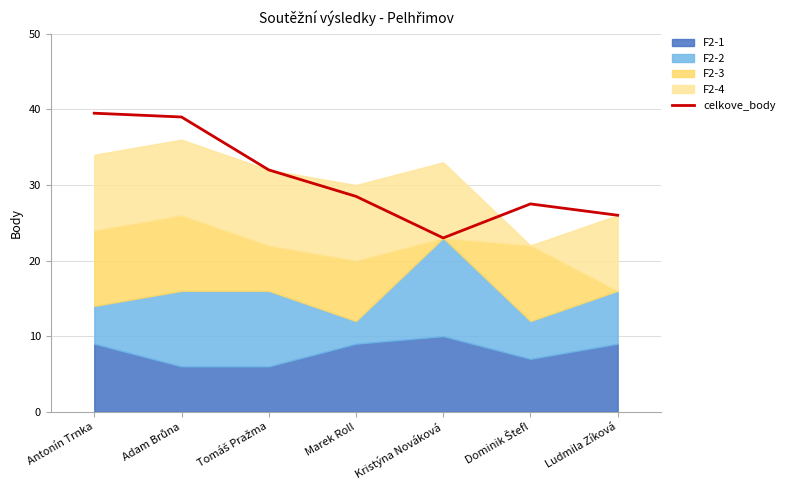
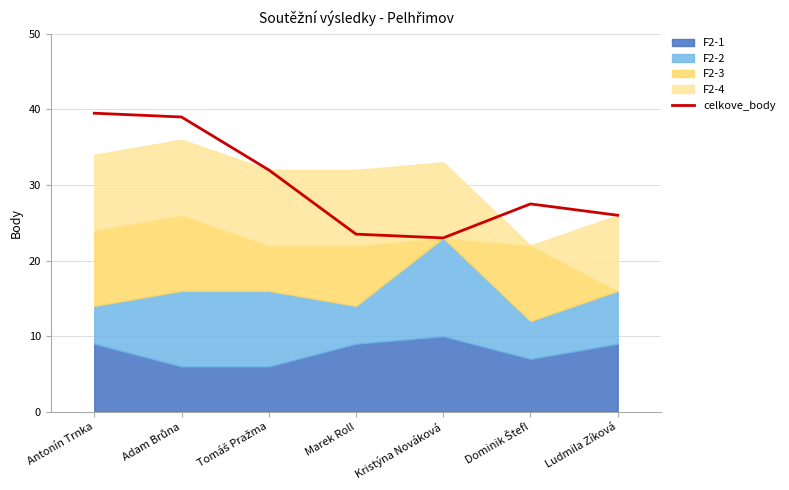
  {
    "celkove_body": {
      "Antonín Trnka": 40,
      "Adam Brůna": 39,
-     "Marek Roll": 29,
+     "Marek Roll": 24,
      "Dominik Štefl": 28
    },
    "F2-1": {
      "Antonín Trnka": 9,
      "Adam Brůna": 6,
      "Tomáš Pražma": 6,
      "Marek Roll": 9,
      "Kristýna Nováková": 10,
      "Dominik Štefl": 7,
      "Ludmila Zíková": 9
    },
    "F2-2": {
      "Antonín Trnka": 5,
      "Adam Brůna": 10,
      "Tomáš Pražma": 10,
-     "Marek Roll": 3,
+     "Marek Roll": 5,
      "Dominik Štefl": 5
    }
  }
